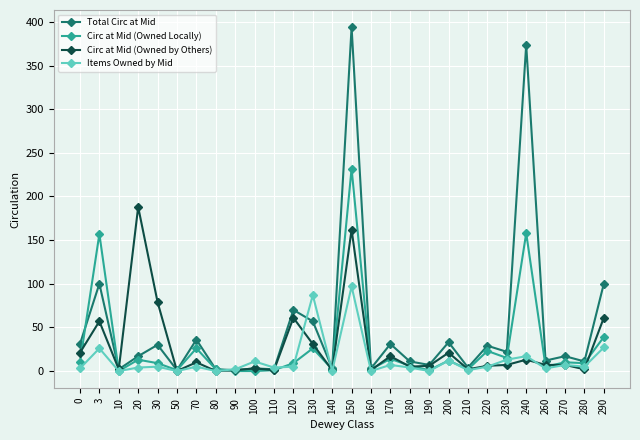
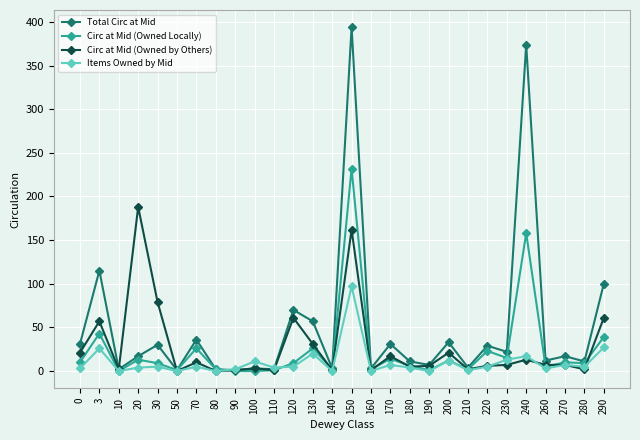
  {
    "Total Circ at Mid": {
      "0": 30,
-     "3": 100,
+     "3": 120,
      "20": 20,
      "30": 30,
      "70": 40,
      "120": 70,
      "130": 60,
      "150": 390,
      "170": 30,
      "180": 10,
      "200": 30,
      "220": 30,
      "230": 20,
      "240": 370,
      "260": 10,
      "270": 20,
      "290": 100
    },
    "Circ at Mid (Owned Locally)": {
      "0": 10,
-     "3": 160,
+     "3": 40,
      "20": 10,
      "30": 10,
      "70": 30,
      "100": 0,
      "120": 10,
      "130": 30,
      "150": 230,
      "170": 10,
      "220": 20,
      "240": 160,
      "270": 10,
      "290": 40
    },
    "Circ at Mid (Owned by Others)": {
      "0": 20,
      "3": 60,
      "20": 190,
      "30": 80,
      "70": 10,
      "120": 60,
      "130": 30,
      "150": 160,
      "170": 20,
      "200": 20,
      "230": 10,
      "240": 10,
      "280": 0,
      "290": 60
    },
    "Items Owned by Mid": {
      "0": 0,
      "3": 30,
      "20": 0,
      "30": 10,
      "70": 10,
      "100": 10,
      "120": 10,
-     "130": 90,
+     "130": 20,
      "150": 100,
      "170": 10,
      "240": 20,
      "280": 10,
      "290": 30
    }
  }
